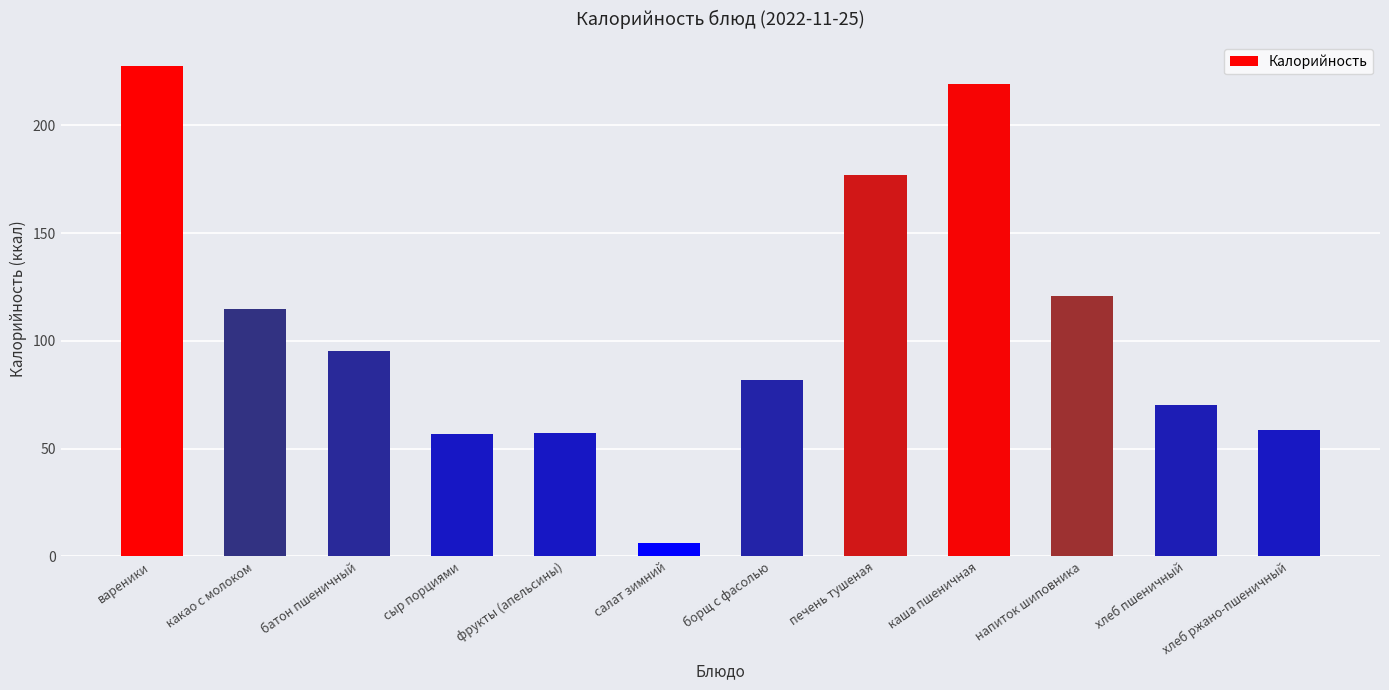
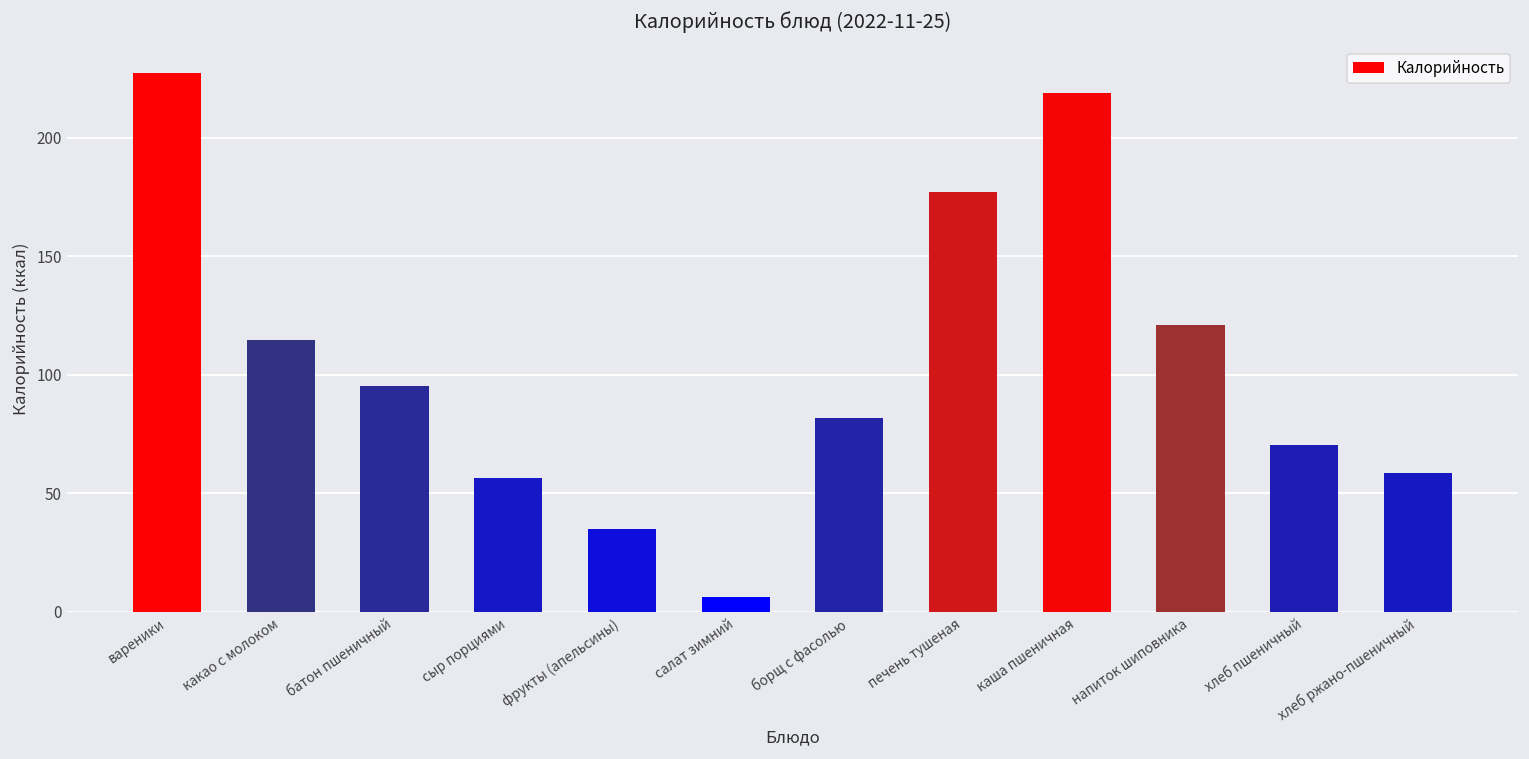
  {
    "вареники": 227,
    "какао с молоком": 115,
    "батон пшеничный": 95,
    "сыр порциями": 57,
-   "фрукты (апельсины)": 57,
+   "фрукты (апельсины)": 35,
    "салат зимний": 6,
    "борщ с фасолью": 82,
    "печень тушеная": 177,
    "каша пшеничная": 219,
    "напиток шиповника": 121,
    "хлеб пшеничный": 70,
    "хлеб ржано-пшеничный": 59
  }
